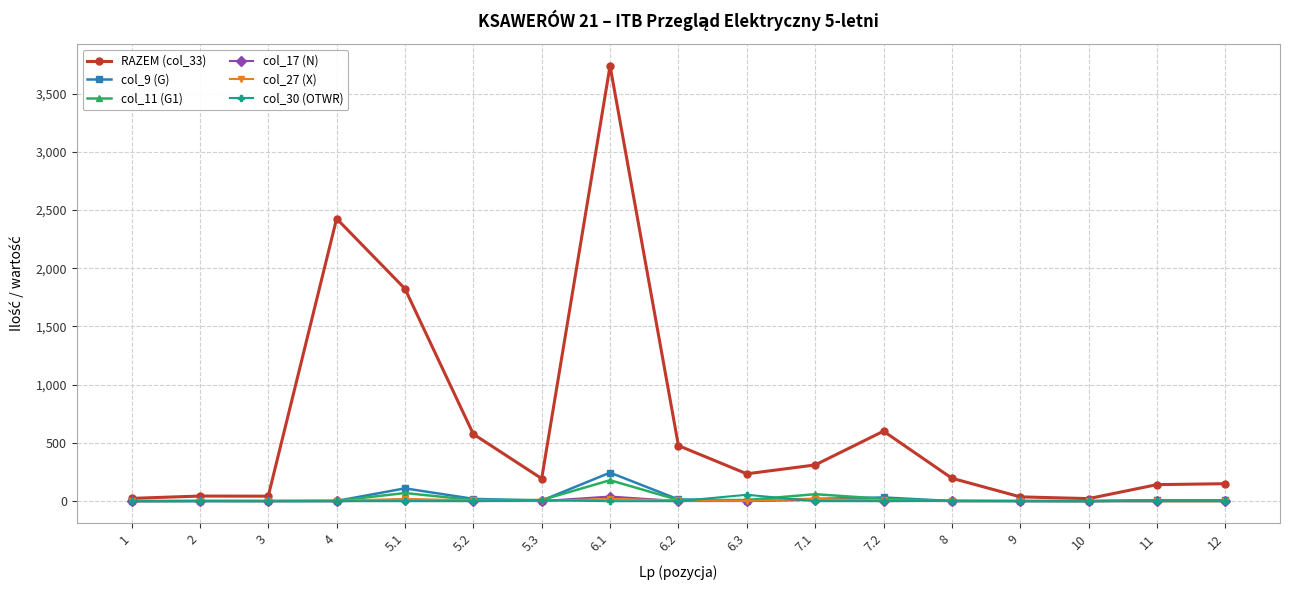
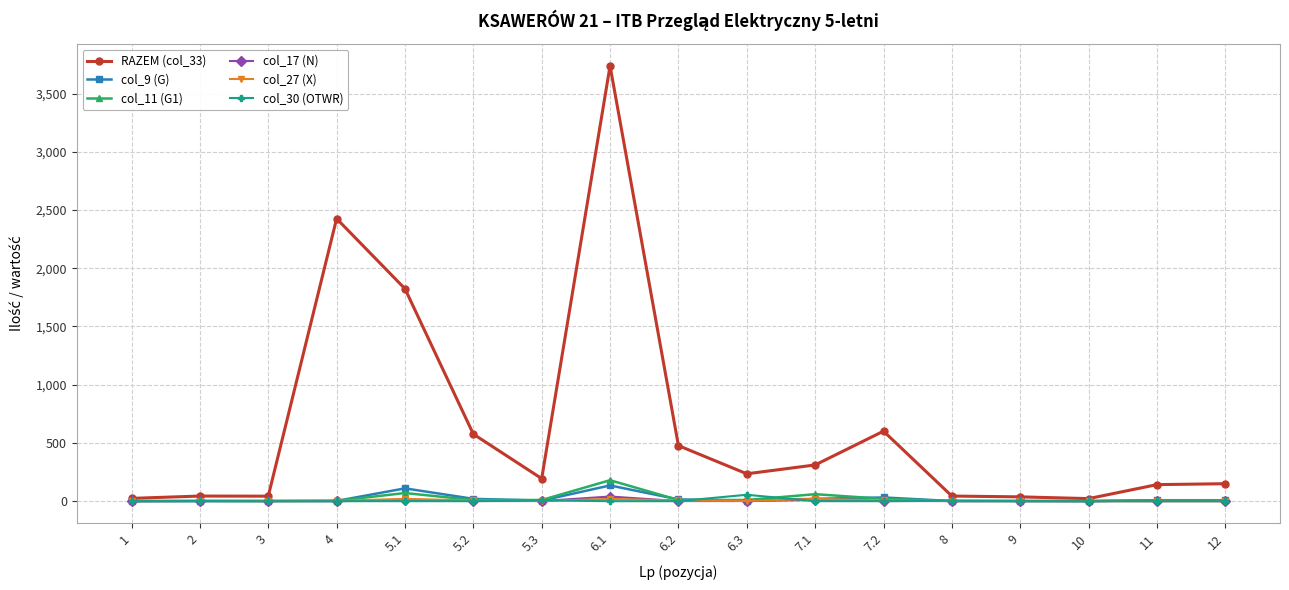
  {
    "RAZEM (col_33)": {
      "1": "20",
      "2": "40",
      "3": "40",
      "4": "2,430",
      "5.1": "1,820",
      "5.2": "580",
      "5.3": "190",
      "6.1": "3,740",
      "6.2": "480",
      "6.3": "240",
      "7.1": "310",
      "7.2": "600",
-     "8": "200",
+     "8": "40",
      "9": "40",
      "11": "140",
      "12": "150"
    },
    "col_9 (G)": {
      "5.1": "110",
-     "6.1": "250"
+     "6.1": "140"
    }
  }
